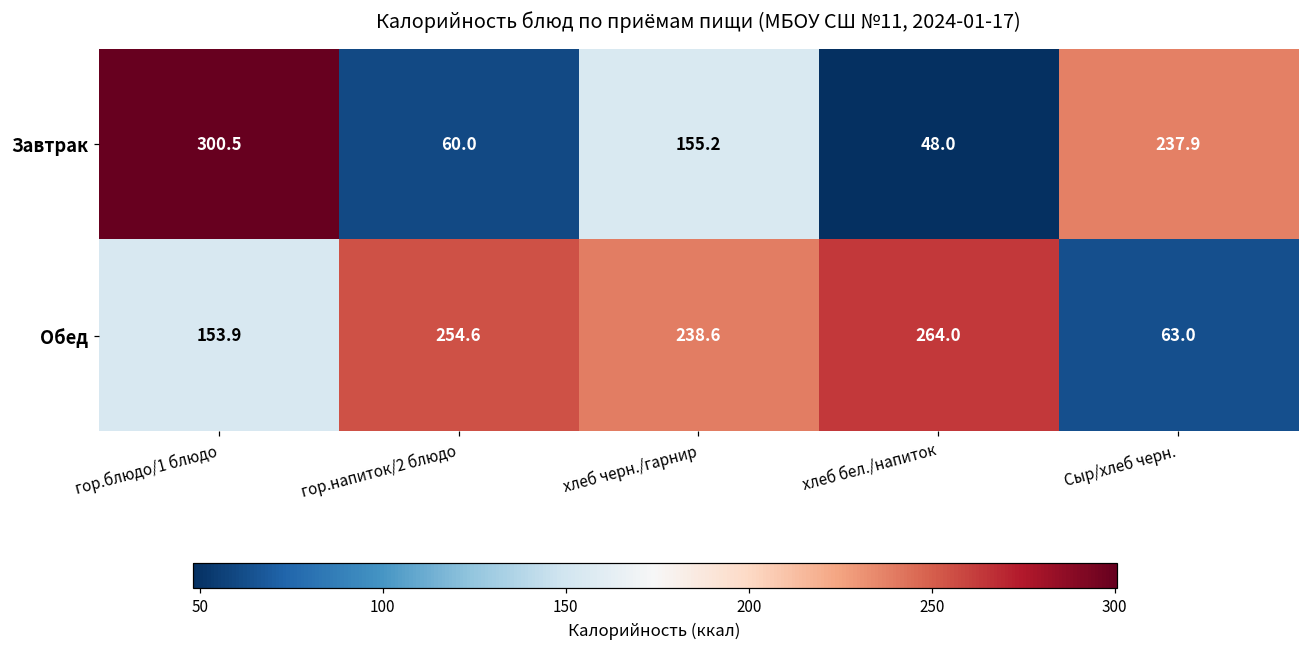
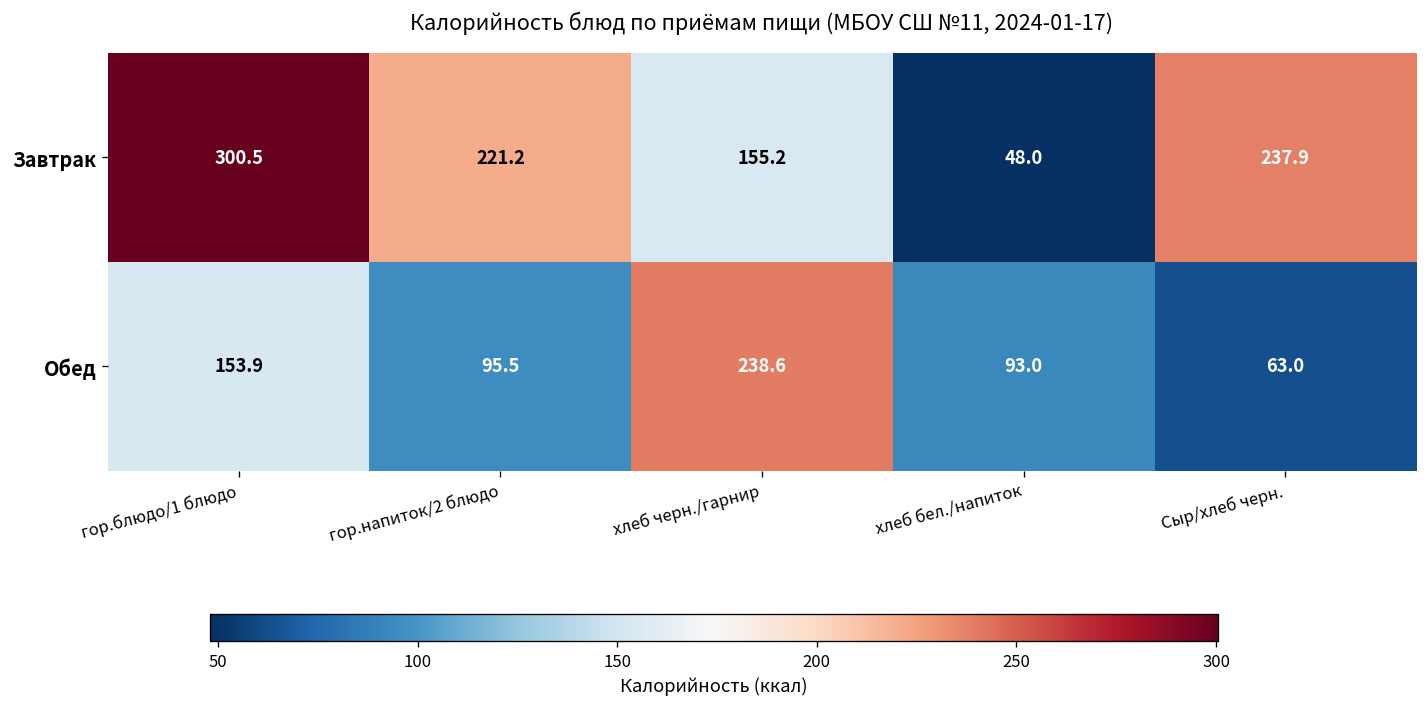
  {
    "Завтрак": {
      "гор.блюдо/1 блюдо": 300.5,
-     "гор.напиток/2 блюдо": 60.0,
+     "гор.напиток/2 блюдо": 221.2,
      "хлеб черн./гарнир": 155.2,
      "хлеб бел./напиток": 48.0,
      "Сыр/хлеб черн.": 237.9
    },
    "Обед": {
      "гор.блюдо/1 блюдо": 153.9,
-     "гор.напиток/2 блюдо": 254.6,
+     "гор.напиток/2 блюдо": 95.5,
      "хлеб черн./гарнир": 238.6,
-     "хлеб бел./напиток": 264.0,
+     "хлеб бел./напиток": 93.0,
      "Сыр/хлеб черн.": 63.0
    }
  }
